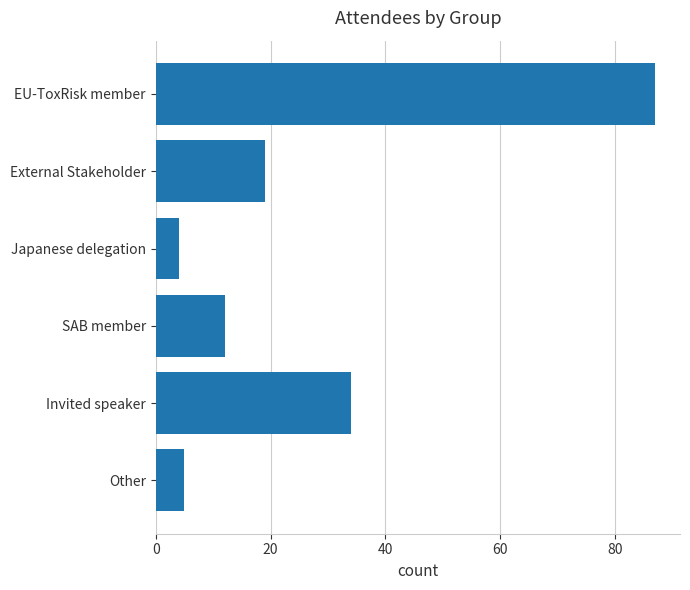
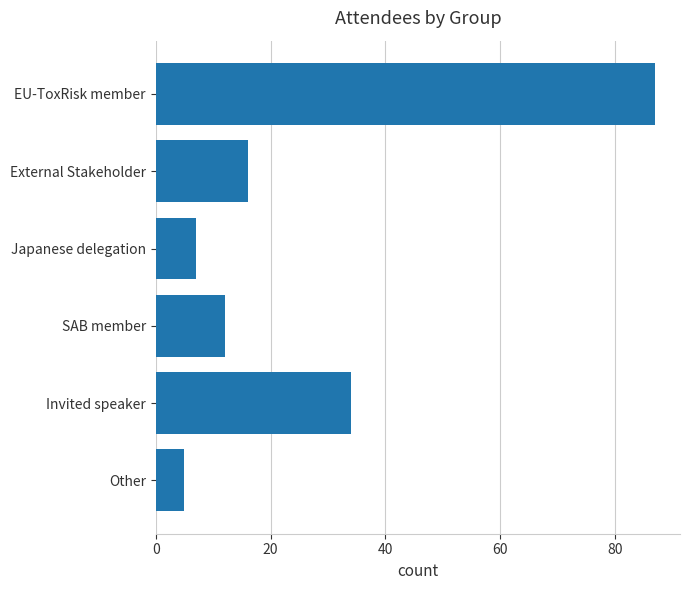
  {
    "EU-ToxRisk member": 87,
-   "External Stakeholder": 19,
-   "Japanese delegation": 4,
+   "External Stakeholder": 16,
+   "Japanese delegation": 7,
    "SAB member": 12,
    "Invited speaker": 34,
    "Other": 5
  }
